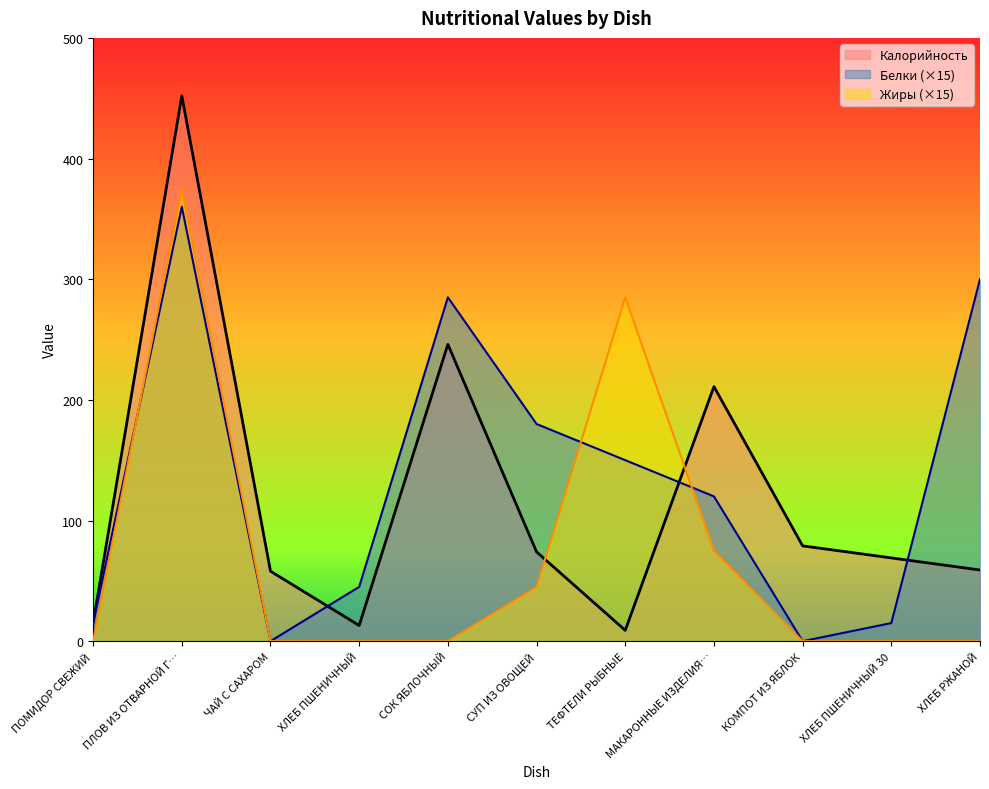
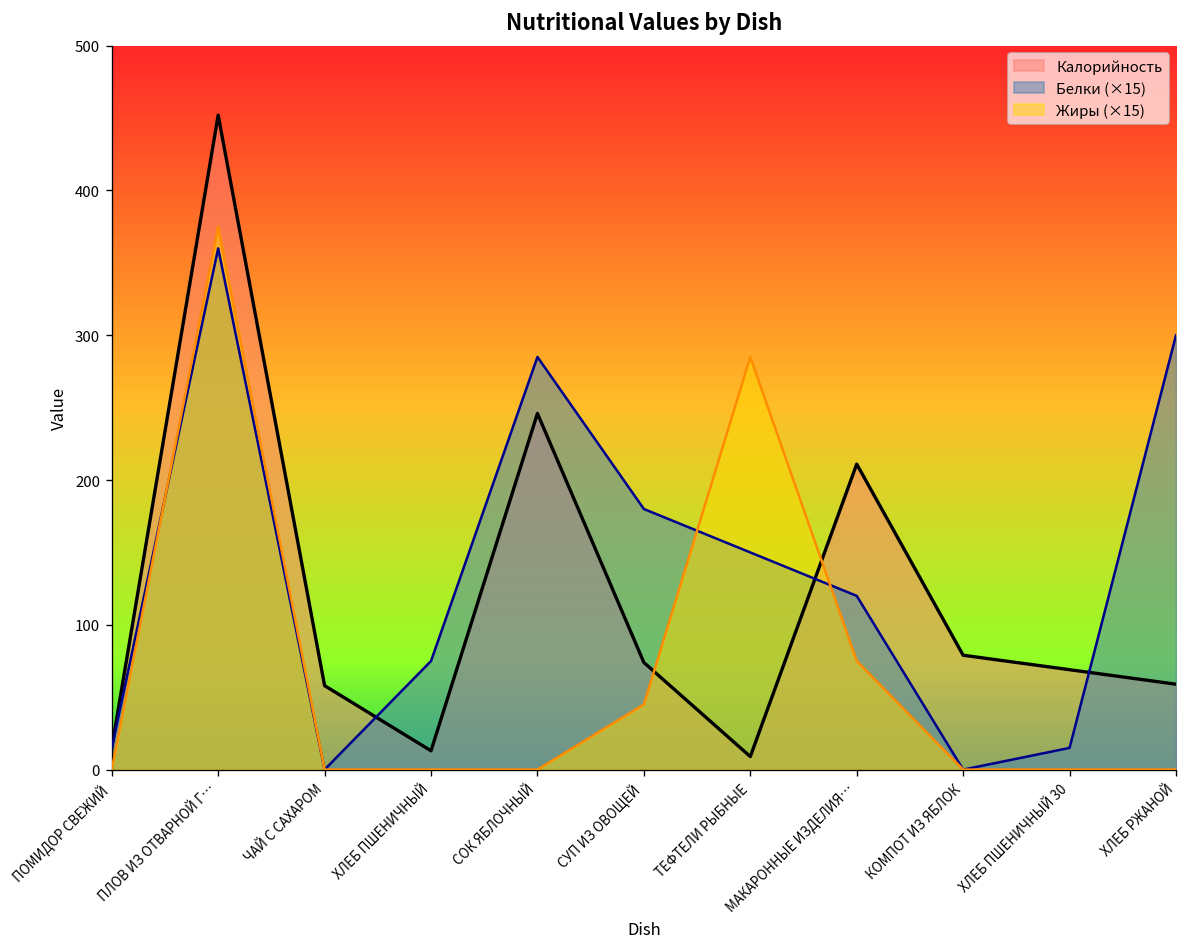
  {
    "Калорийность": {
      "ПЛОВ ИЗ ОТВАРНОЙ Г…": 452,
      "ЧАЙ С САХАРОМ": 58,
      "ХЛЕБ ПШЕНИЧНЫЙ": 13,
      "СОК ЯБЛОЧНЫЙ": 246,
      "СУП ИЗ ОВОЩЕЙ": 74,
      "ТЕФТЕЛИ РЫБНЫЕ": 9,
      "МАКАРОННЫЕ ИЗДЕЛИЯ…": 211,
      "КОМПОТ ИЗ ЯБЛОК": 79,
      "ХЛЕБ ПШЕНИЧНЫЙ 30": 69,
      "ХЛЕБ РЖАНОЙ": 59
    },
    "Белки (×15)": {
      "ПЛОВ ИЗ ОТВАРНОЙ Г…": 360,
-     "ХЛЕБ ПШЕНИЧНЫЙ": 45,
+     "ХЛЕБ ПШЕНИЧНЫЙ": 75,
      "СОК ЯБЛОЧНЫЙ": 285,
      "СУП ИЗ ОВОЩЕЙ": 180,
      "ТЕФТЕЛИ РЫБНЫЕ": 150,
      "МАКАРОННЫЕ ИЗДЕЛИЯ…": 120,
      "ХЛЕБ ПШЕНИЧНЫЙ 30": 15,
      "ХЛЕБ РЖАНОЙ": 300
    },
    "Жиры (×15)": {
      "ПОМИДОР СВЕЖИЙ": 0,
      "ПЛОВ ИЗ ОТВАРНОЙ Г…": 375,
      "ХЛЕБ ПШЕНИЧНЫЙ": 0,
      "СОК ЯБЛОЧНЫЙ": 0,
      "СУП ИЗ ОВОЩЕЙ": 45,
      "ТЕФТЕЛИ РЫБНЫЕ": 285,
      "МАКАРОННЫЕ ИЗДЕЛИЯ…": 75,
      "ХЛЕБ ПШЕНИЧНЫЙ 30": 0,
      "ХЛЕБ РЖАНОЙ": 0
    }
  }
